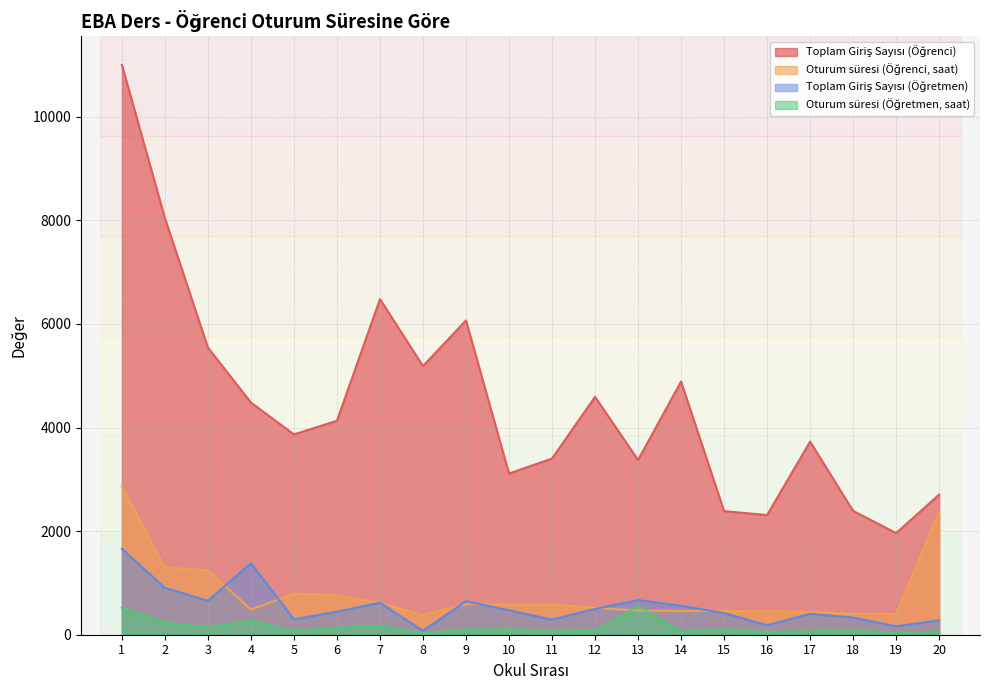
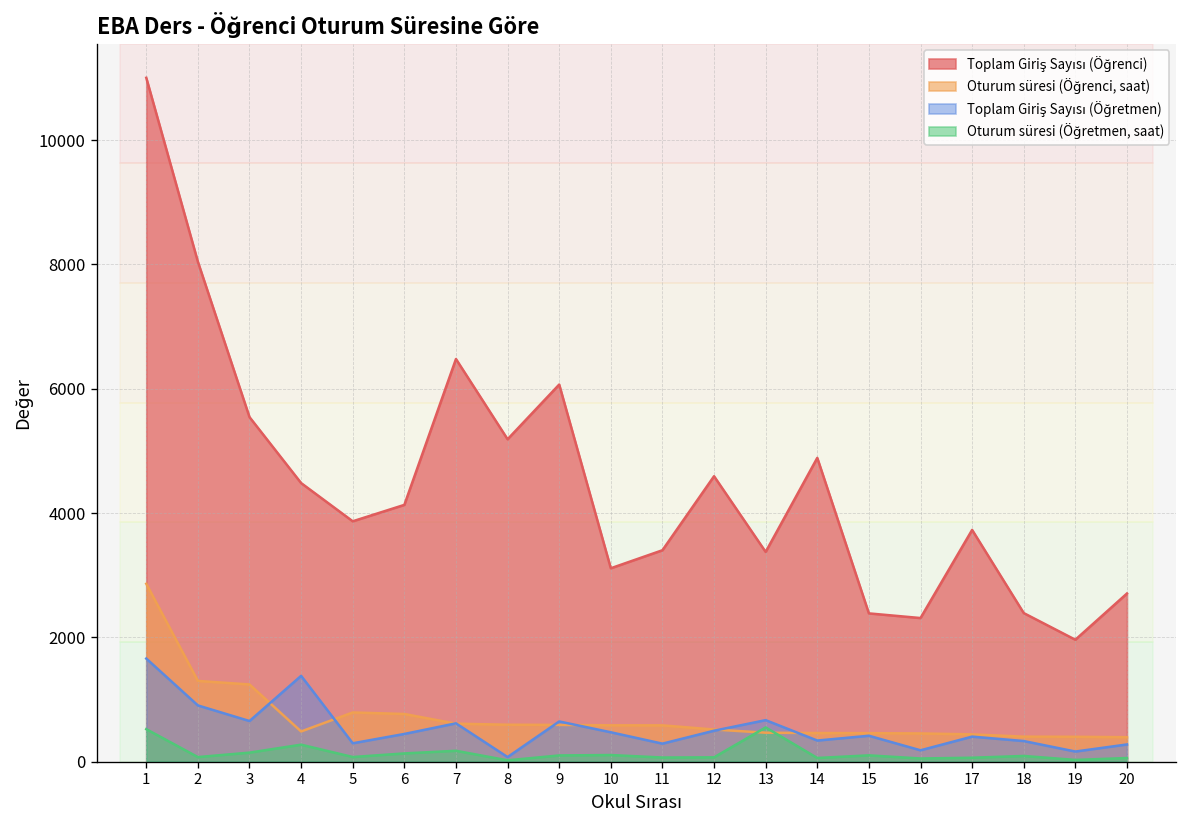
  {
    "Toplam Giriş Sayısı (Öğrenci)": {
      "1": 11000,
      "2": 8000,
      "3": 5500,
      "4": 4500,
      "5": 3900,
      "6": 4100,
      "7": 6500,
      "8": 5200,
      "9": 6100,
      "10": 3100,
      "11": 3400,
      "12": 4600,
      "13": 3400,
      "14": 4900,
      "15": 2400,
      "16": 2300,
      "17": 3700,
      "18": 2400,
      "19": 2000,
      "20": 2700
    },
    "Oturum süresi (Öğrenci, saat)": {
      "1": 2900,
      "2": 1300,
      "3": 1200,
      "4": 500,
      "5": 800,
      "6": 800,
-     "8": 400,
+     "8": 600,
      "9": 600,
      "10": 600,
      "11": 600,
      "13": 500,
      "14": 500,
      "16": 500,
      "18": 400,
      "19": 400,
-     "20": 2400
+     "20": 400
    },
    "Toplam Giriş Sayısı (Öğretmen)": {
      "1": 1700,
      "2": 900,
      "3": 700,
      "4": 1400,
      "5": 300,
      "6": 400,
      "8": 100,
      "9": 600,
      "10": 500,
      "11": 300,
      "13": 700,
-     "14": 600,
+     "14": 300,
      "16": 200,
      "18": 300,
      "19": 200,
      "20": 300
    },
    "Oturum süresi (Öğretmen, saat)": {
      "1": 500,
-     "2": 200,
+     "2": 100,
      "3": 100,
      "4": 300,
      "5": 100,
      "6": 100,
      "7": 200,
      "8": 0,
      "9": 100,
      "10": 100,
      "11": 100,
      "12": 100,
      "13": 600,
      "14": 100,
      "15": 100,
      "16": 100,
      "17": 100,
      "18": 100,
      "19": 0,
      "20": 100
    }
  }
